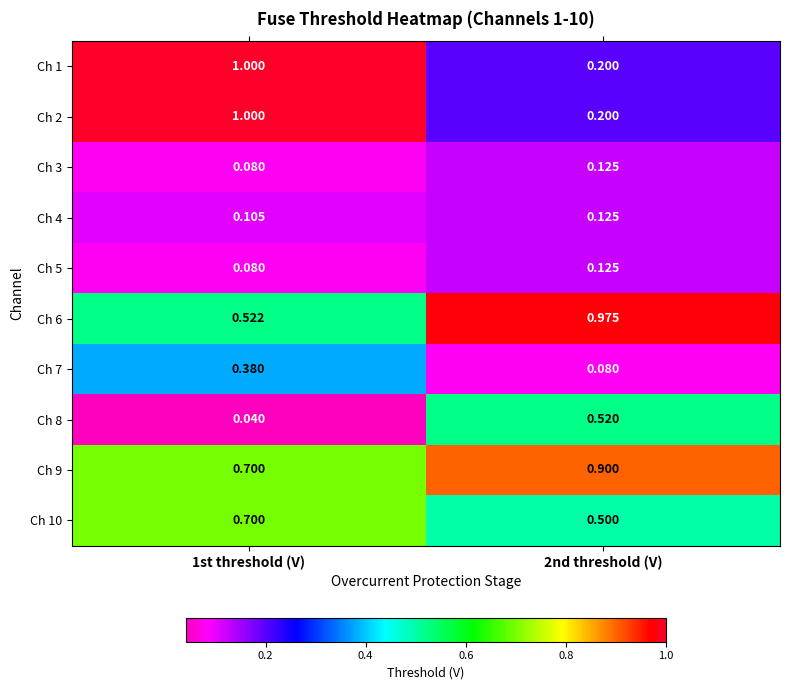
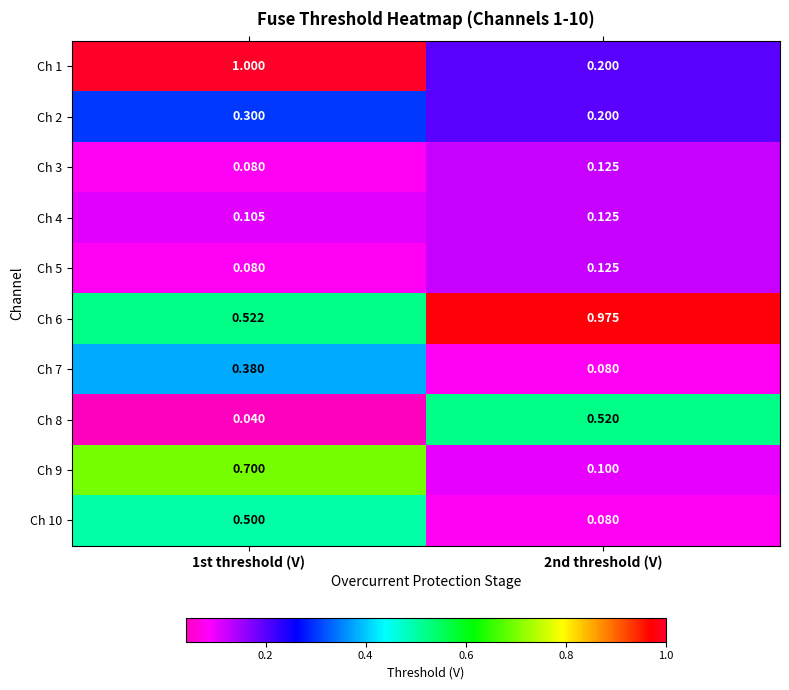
  {
    "Ch 1": {
      "1st threshold (V)": 1.000,
      "2nd threshold (V)": 0.200
    },
    "Ch 2": {
-     "1st threshold (V)": 1.000,
+     "1st threshold (V)": 0.300,
      "2nd threshold (V)": 0.200
    },
    "Ch 3": {
      "1st threshold (V)": 0.080,
      "2nd threshold (V)": 0.125
    },
    "Ch 4": {
      "1st threshold (V)": 0.105,
      "2nd threshold (V)": 0.125
    },
    "Ch 5": {
      "1st threshold (V)": 0.080,
      "2nd threshold (V)": 0.125
    },
    "Ch 6": {
      "1st threshold (V)": 0.522,
      "2nd threshold (V)": 0.975
    },
    "Ch 7": {
      "1st threshold (V)": 0.380,
      "2nd threshold (V)": 0.080
    },
    "Ch 8": {
      "1st threshold (V)": 0.040,
      "2nd threshold (V)": 0.520
    },
    "Ch 9": {
      "1st threshold (V)": 0.700,
-     "2nd threshold (V)": 0.900
+     "2nd threshold (V)": 0.100
    },
    "Ch 10": {
-     "1st threshold (V)": 0.700,
-     "2nd threshold (V)": 0.500
+     "1st threshold (V)": 0.500,
+     "2nd threshold (V)": 0.080
    }
  }
